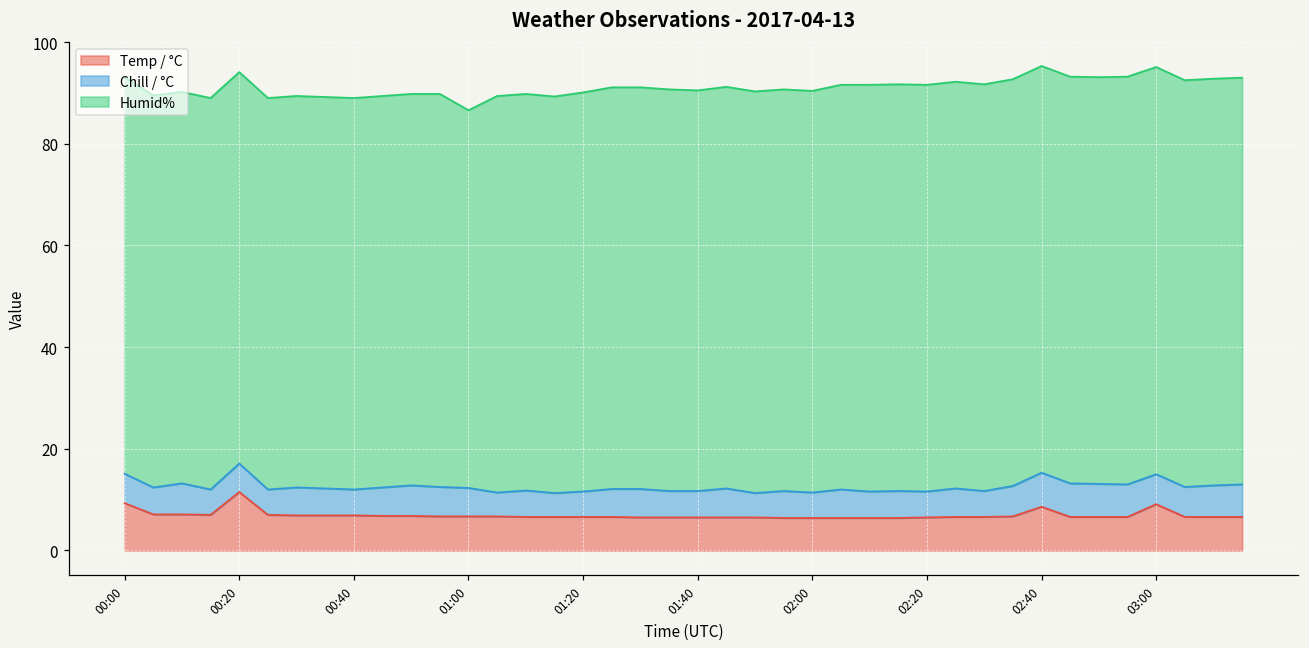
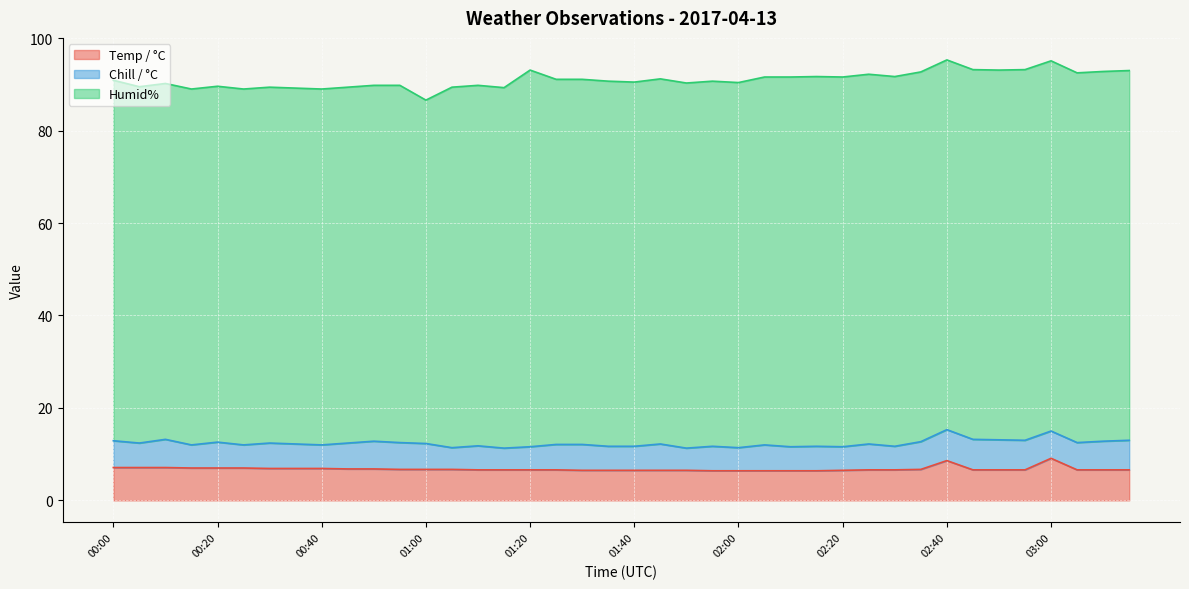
  {
    "Temp / °C": {
-     "00:00": 9,
-     "00:20": 12,
+     "00:00": 7,
+     "00:20": 7,
      "00:40": 7,
      "01:00": 7,
      "01:20": 7,
      "01:40": 7,
      "02:00": 6,
      "02:20": 7,
      "02:40": 9,
      "03:00": 9
    },
    "Chill / °C": {
      "00:00": 6,
      "00:20": 6,
      "00:40": 5,
      "01:00": 6,
      "01:20": 5,
      "01:40": 5,
      "02:00": 5,
      "02:20": 5,
      "02:40": 7,
      "03:00": 6
    },
    "Humid%": {
      "00:20": 77,
      "00:40": 77,
      "01:00": 74,
-     "01:20": 79,
+     "01:20": 82,
      "01:40": 79,
      "02:00": 79,
      "02:20": 80,
      "02:40": 80,
      "03:00": 80
    }
  }
